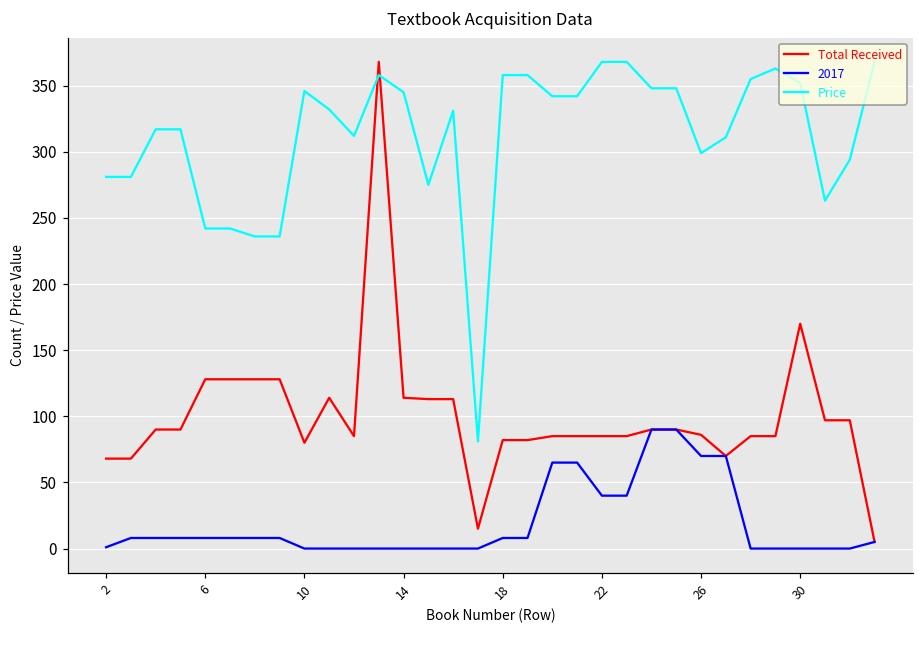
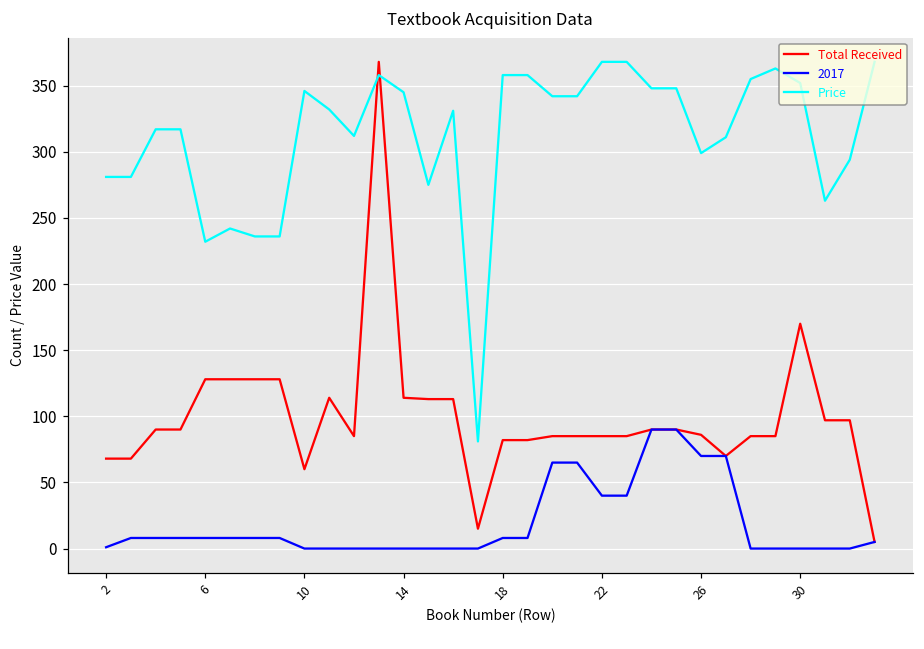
  {
    "Total Received": {
      "2": 68,
      "6": 128,
-     "10": 80,
+     "10": 60,
      "14": 114,
      "18": 82,
      "22": 85,
      "26": 86,
      "30": 170
    },
    "2017": {
      "2": 1,
      "6": 8,
      "10": 0,
      "14": 0,
      "18": 8,
      "22": 40,
      "26": 70,
      "30": 0
    },
    "Price": {
      "2": 281,
-     "6": 242,
+     "6": 232,
      "10": 346,
      "14": 345,
      "18": 358,
      "22": 368,
      "26": 299
    }
  }
